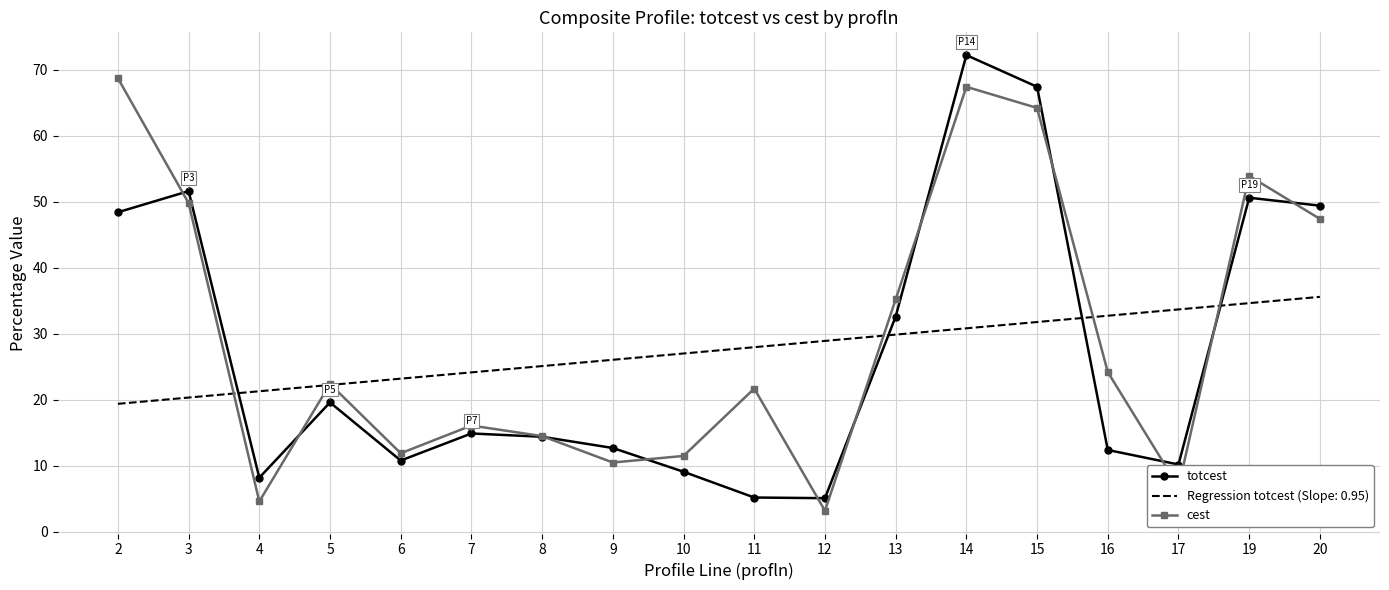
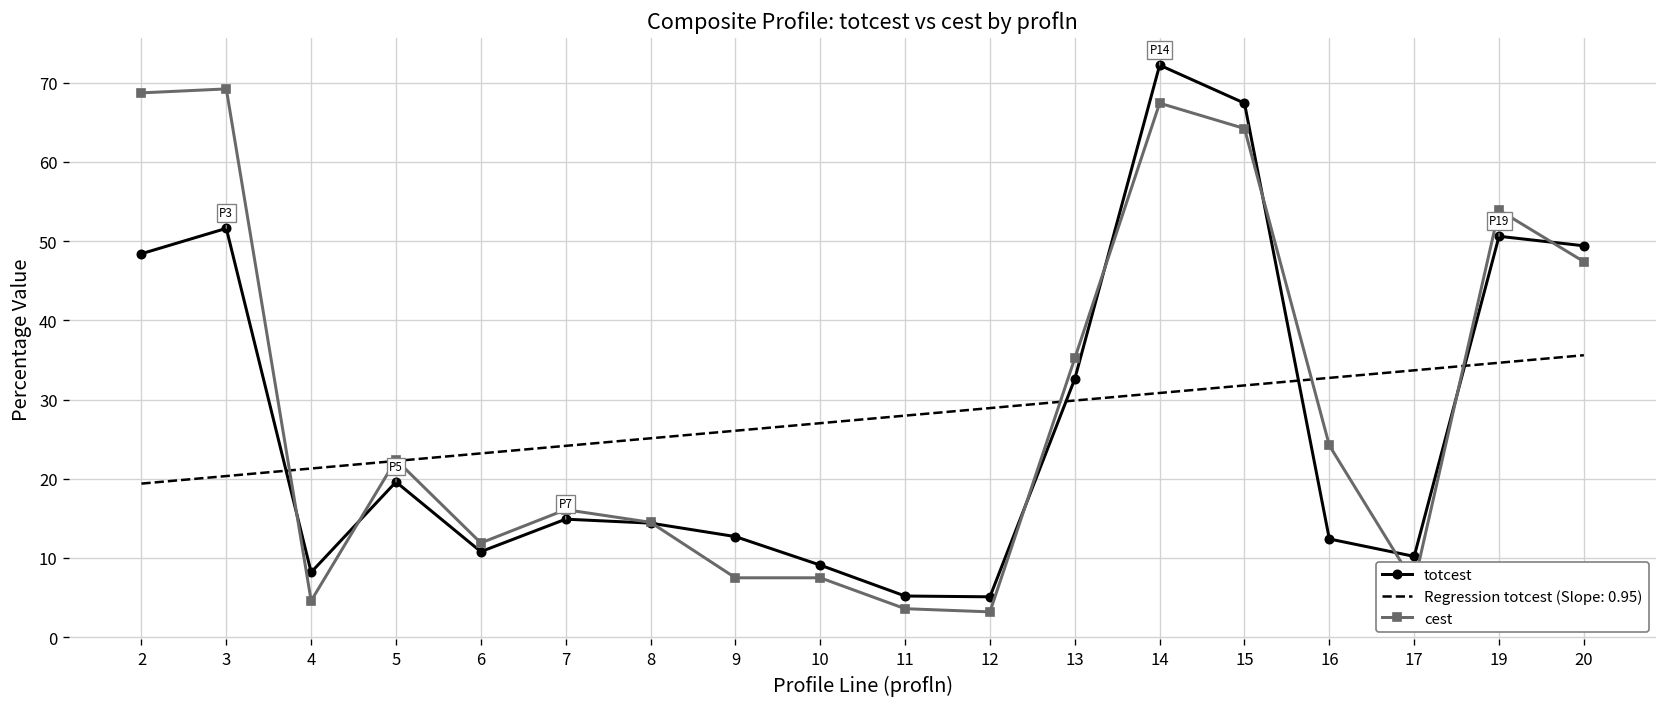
  {
    "cest": {
      "2": 69,
-     "3": 50,
+     "3": 69,
      "4": 5,
      "6": 12,
-     "9": 11,
-     "10": 12,
-     "11": 22,
+     "9": 8,
+     "10": 8,
+     "11": 4,
      "12": 3,
      "13": 35,
      "14": 67,
      "15": 64,
      "16": 24,
      "19": 54,
      "20": 47
    }
  }
